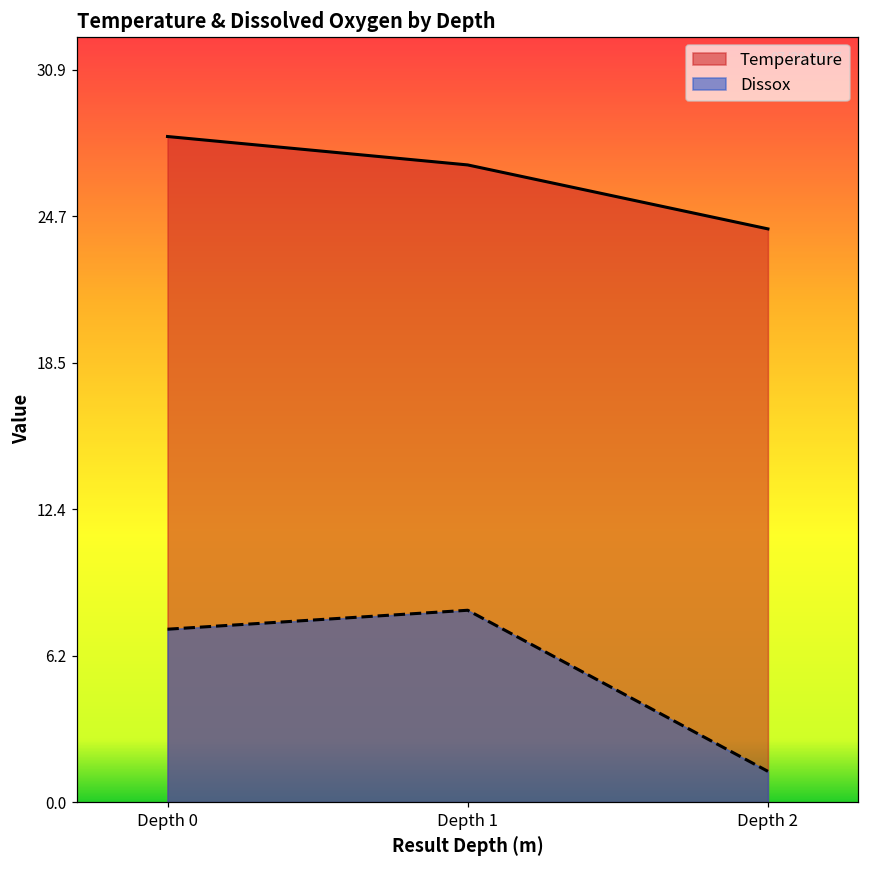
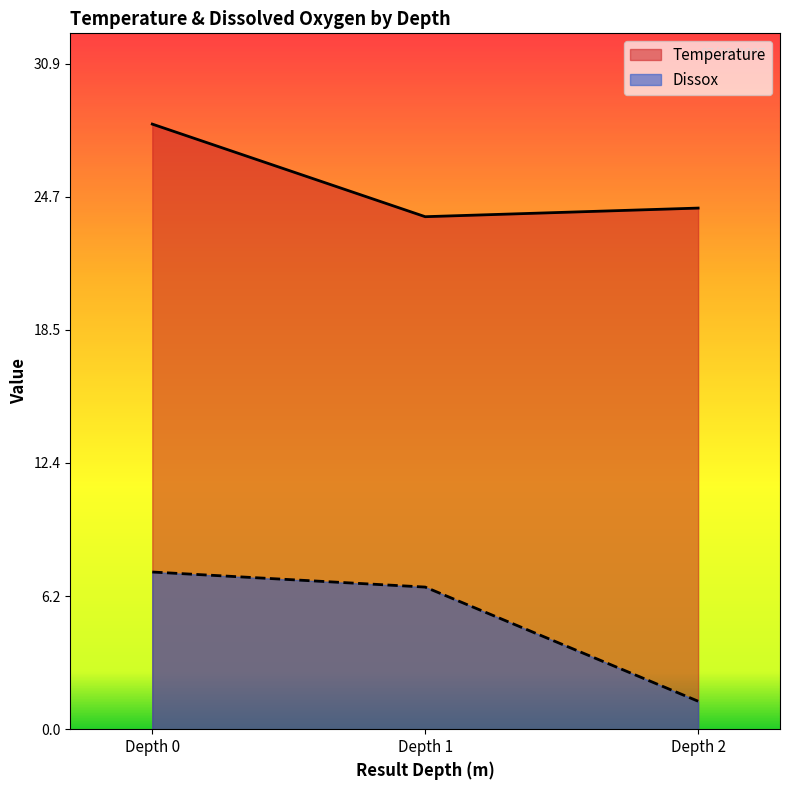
  {
    "Temperature": {
      "Depth 0": 28.1,
-     "Depth 1": 26.9,
+     "Depth 1": 23.8,
      "Depth 2": 24.2
    },
    "Dissox": {
      "Depth 0": 7.3,
-     "Depth 1": 8.1,
+     "Depth 1": 6.6,
      "Depth 2": 1.3
    }
  }
